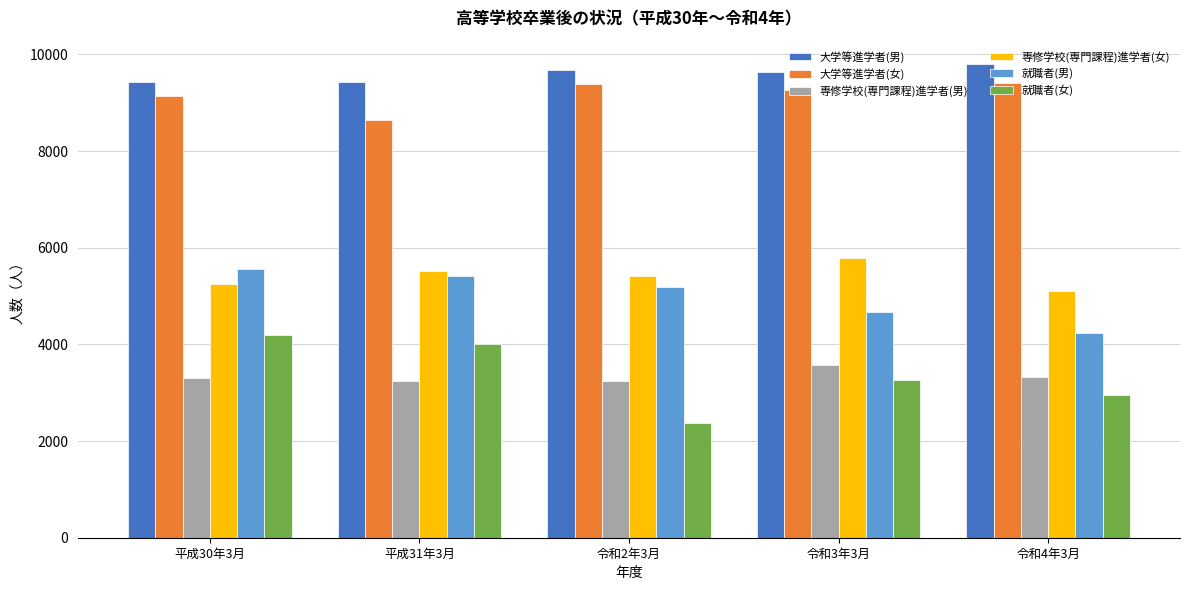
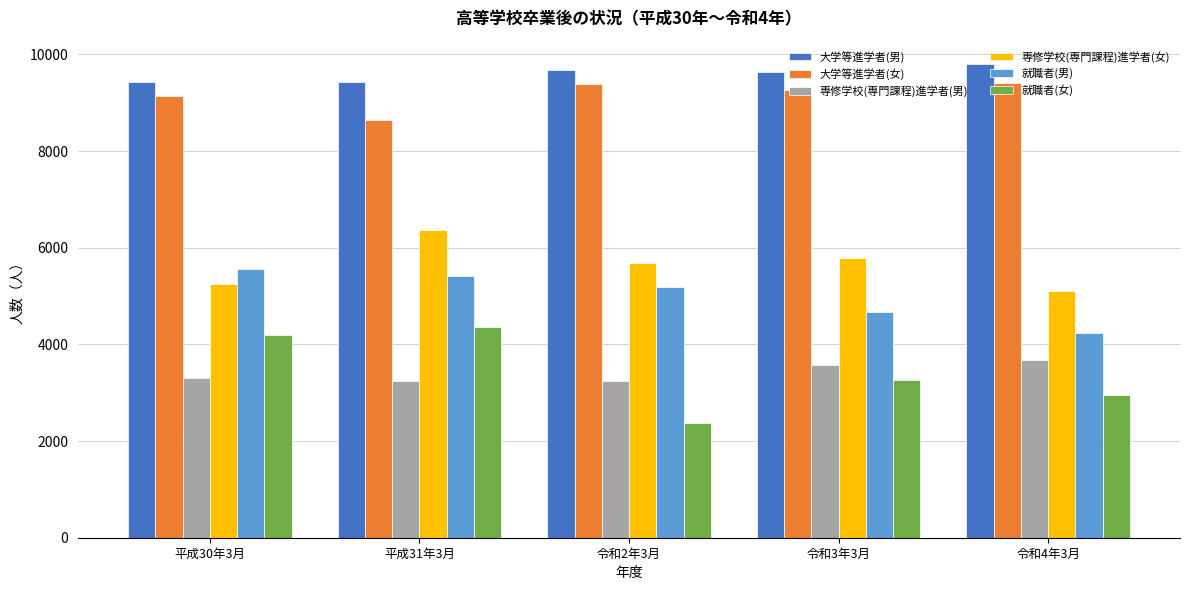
  {
    "大学等進学者(女)": {
      "平成30年3月": 9100,
      "平成31年3月": 8600,
      "令和2年3月": 9400,
      "令和3年3月": 9300,
      "令和4年3月": 9400
    },
    "専修学校(専門課程)進学者(男)": {
      "平成30年3月": 3300,
      "平成31年3月": 3200,
      "令和2年3月": 3200,
      "令和3年3月": 3600,
-     "令和4年3月": 3300
+     "令和4年3月": 3700
    },
    "専修学校(専門課程)進学者(女)": {
      "平成30年3月": 5300,
-     "平成31年3月": 5500,
-     "令和2年3月": 5400,
+     "平成31年3月": 6400,
+     "令和2年3月": 5700,
      "令和3年3月": 5800,
      "令和4年3月": 5100
    },
    "就職者(女)": {
      "平成30年3月": 4200,
-     "平成31年3月": 4000,
+     "平成31年3月": 4400,
      "令和2年3月": 2400,
      "令和3年3月": 3300,
      "令和4年3月": 3000
    }
  }
